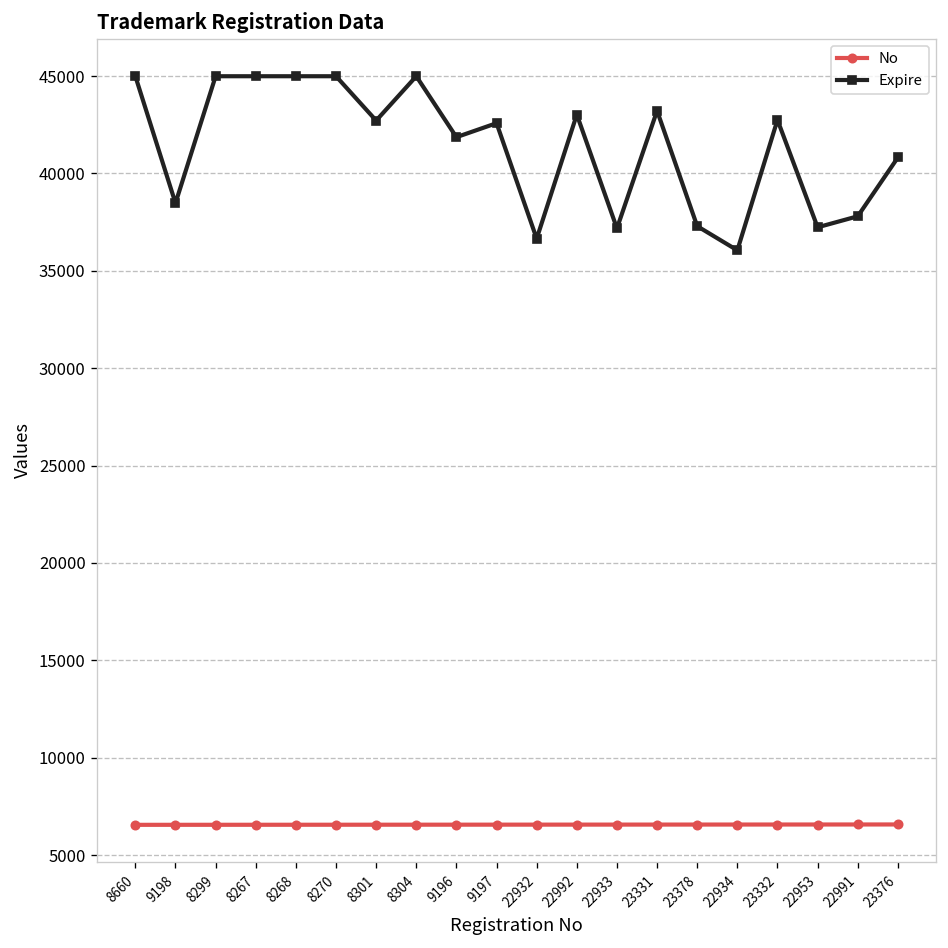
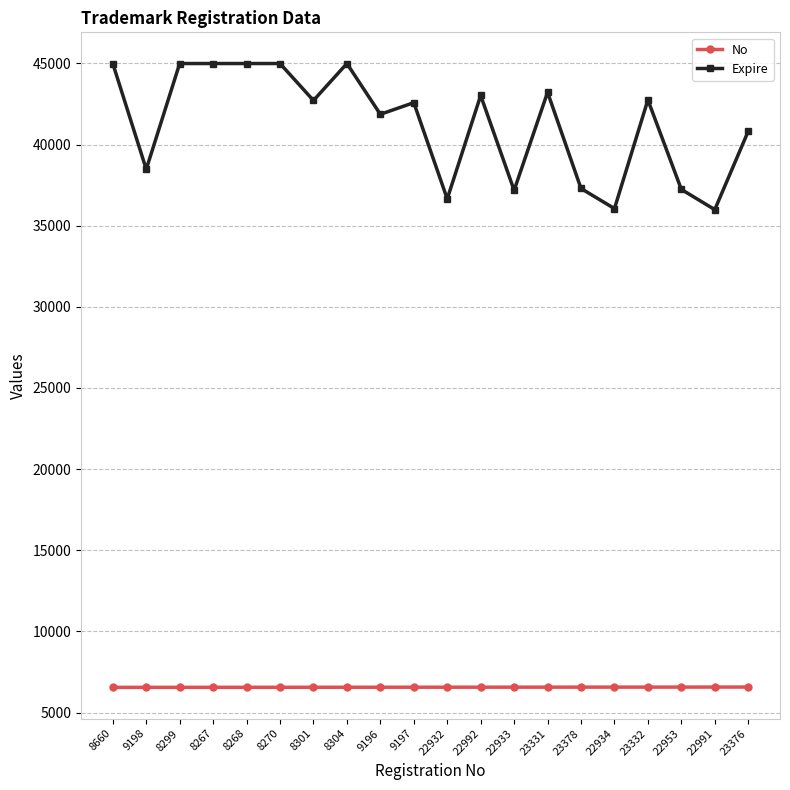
  {
    "No": {
      "8660": 6600,
      "9198": 6600,
      "8299": 6600,
      "8267": 6600,
      "8268": 6600,
      "8270": 6600,
      "8301": 6600,
      "8304": 6600,
      "9196": 6600,
      "9197": 6600,
      "22932": 6600,
      "22992": 6600,
      "22933": 6600,
      "23331": 6600,
      "23378": 6600,
      "22934": 6600,
      "23332": 6600,
      "22953": 6600,
      "22991": 6600,
      "23376": 6600
    },
    "Expire": {
      "8660": 45000,
      "9198": 38500,
      "8299": 45000,
      "8267": 45000,
      "8268": 45000,
      "8270": 45000,
      "8301": 42700,
      "8304": 45000,
      "9196": 41900,
      "9197": 42600,
      "22932": 36700,
      "22992": 43000,
      "22933": 37200,
      "23331": 43200,
      "23378": 37300,
      "22934": 36100,
      "23332": 42800,
      "22953": 37200,
-     "22991": 37800,
+     "22991": 36000,
      "23376": 40800
    }
  }
